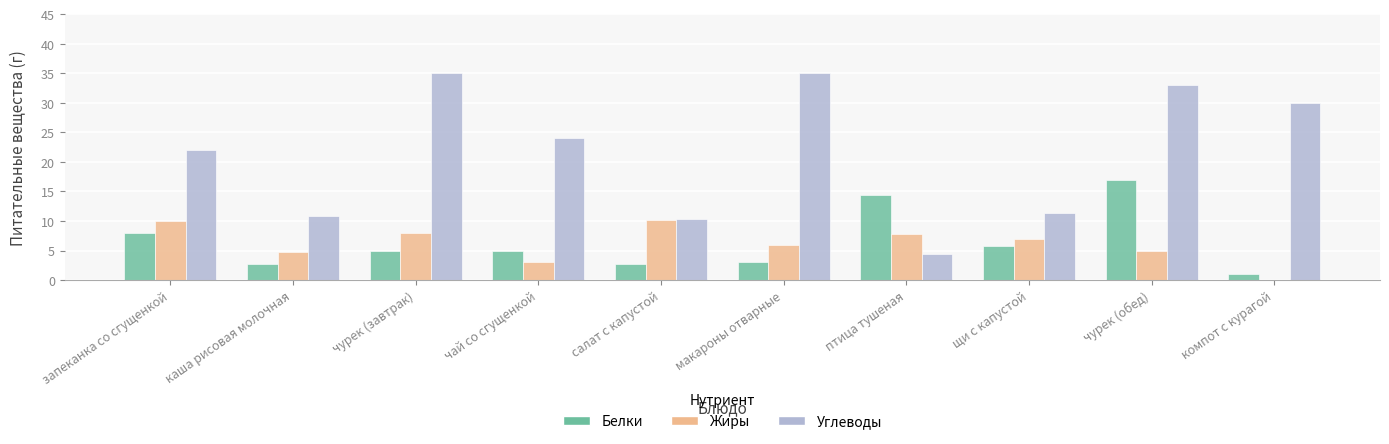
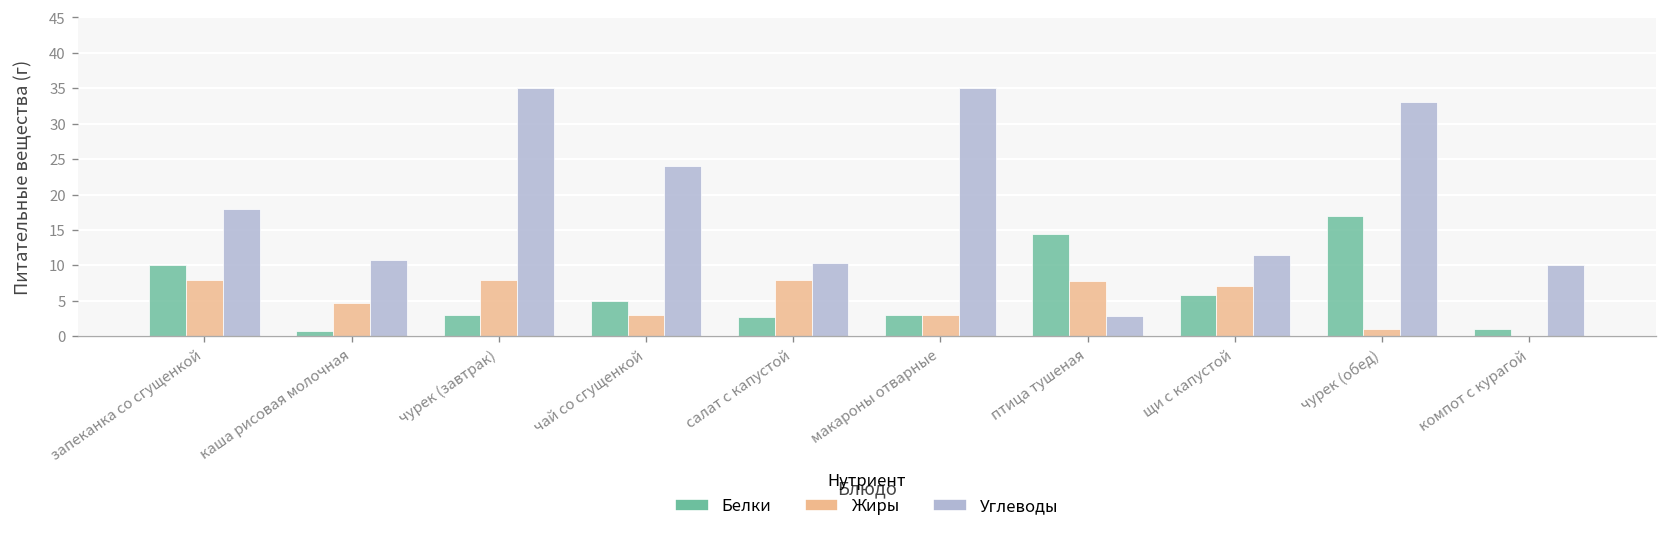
  {
    "Белки": {
-     "запеканка со сгущенкой": 8,
-     "каша рисовая молочная": 3,
-     "чурек (завтрак)": 5,
+     "запеканка со сгущенкой": 10,
+     "каша рисовая молочная": 1,
+     "чурек (завтрак)": 3,
      "чай со сгущенкой": 5,
      "салат с капустой": 3,
      "макароны отварные": 3,
      "птица тушеная": 14,
      "щи с капустой": 6,
      "чурек (обед)": 17,
      "компот с курагой": 1
    },
    "Жиры": {
-     "запеканка со сгущенкой": 10,
+     "запеканка со сгущенкой": 8,
      "каша рисовая молочная": 5,
      "чурек (завтрак)": 8,
      "чай со сгущенкой": 3,
-     "салат с капустой": 10,
-     "макароны отварные": 6,
+     "салат с капустой": 8,
+     "макароны отварные": 3,
      "птица тушеная": 8,
      "щи с капустой": 7,
-     "чурек (обед)": 5,
+     "чурек (обед)": 1,
      "компот с курагой": 0
    },
    "Углеводы": {
-     "запеканка со сгущенкой": 22,
+     "запеканка со сгущенкой": 18,
      "каша рисовая молочная": 11,
      "чурек (завтрак)": 35,
      "чай со сгущенкой": 24,
      "салат с капустой": 10,
      "макароны отварные": 35,
-     "птица тушеная": 4,
+     "птица тушеная": 3,
      "щи с капустой": 11,
      "чурек (обед)": 33,
-     "компот с курагой": 30
+     "компот с курагой": 10
    }
  }
